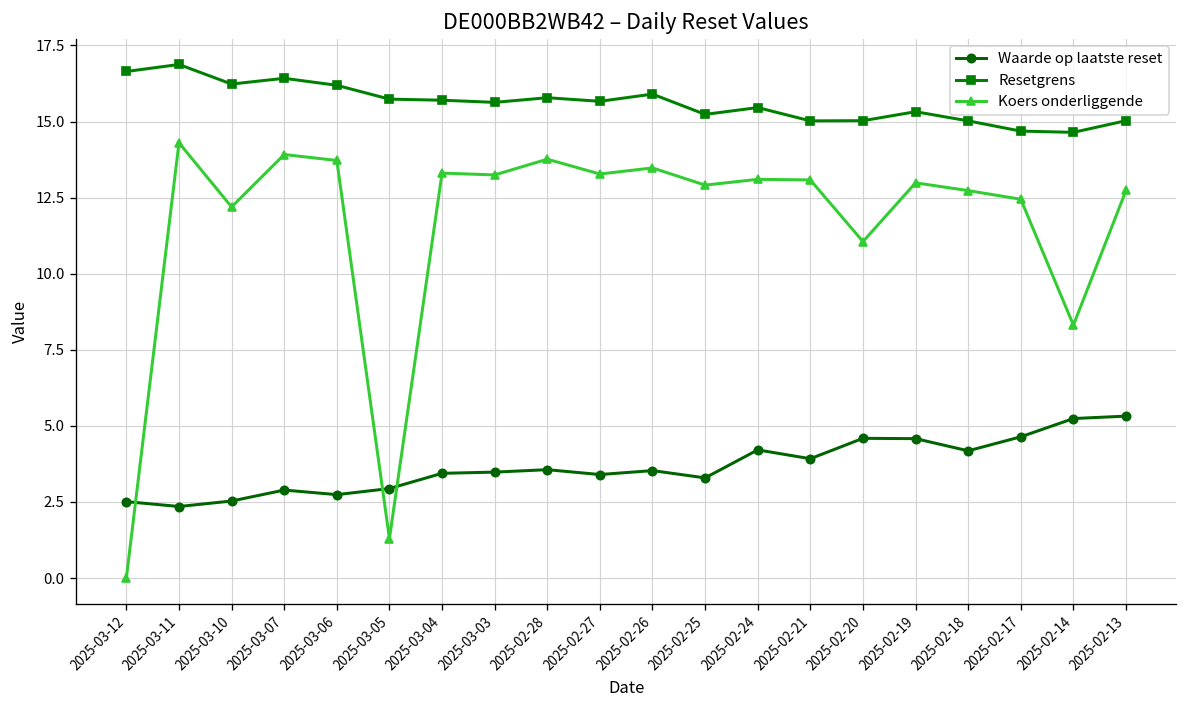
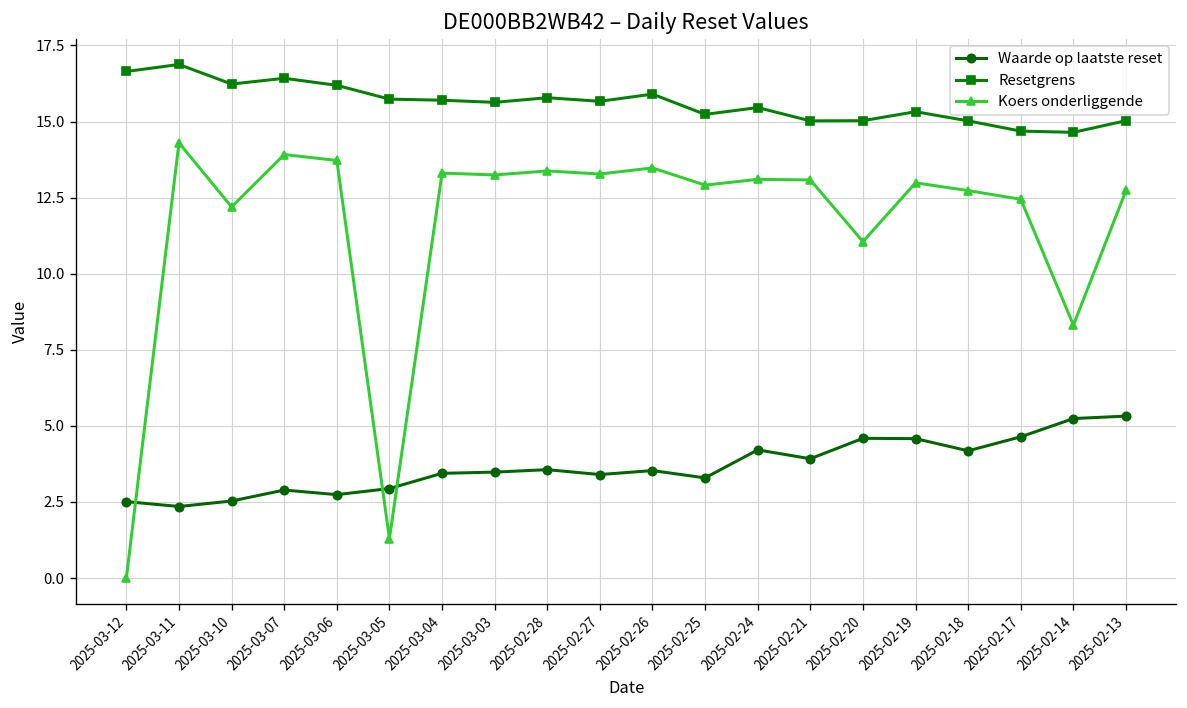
  {
    "Koers onderliggende": {
      "2025-03-12": 0.0,
      "2025-03-11": 14.3,
      "2025-03-10": 12.2,
      "2025-03-07": 13.9,
      "2025-03-06": 13.7,
      "2025-03-05": 1.3,
      "2025-03-04": 13.3,
      "2025-03-03": 13.2,
-     "2025-02-28": 13.8,
+     "2025-02-28": 13.4,
      "2025-02-27": 13.3,
      "2025-02-26": 13.5,
      "2025-02-25": 12.9,
      "2025-02-24": 13.1,
      "2025-02-21": 13.1,
      "2025-02-20": 11.1,
      "2025-02-19": 13.0,
      "2025-02-18": 12.7,
      "2025-02-17": 12.4,
      "2025-02-14": 8.3,
      "2025-02-13": 12.7
    }
  }
